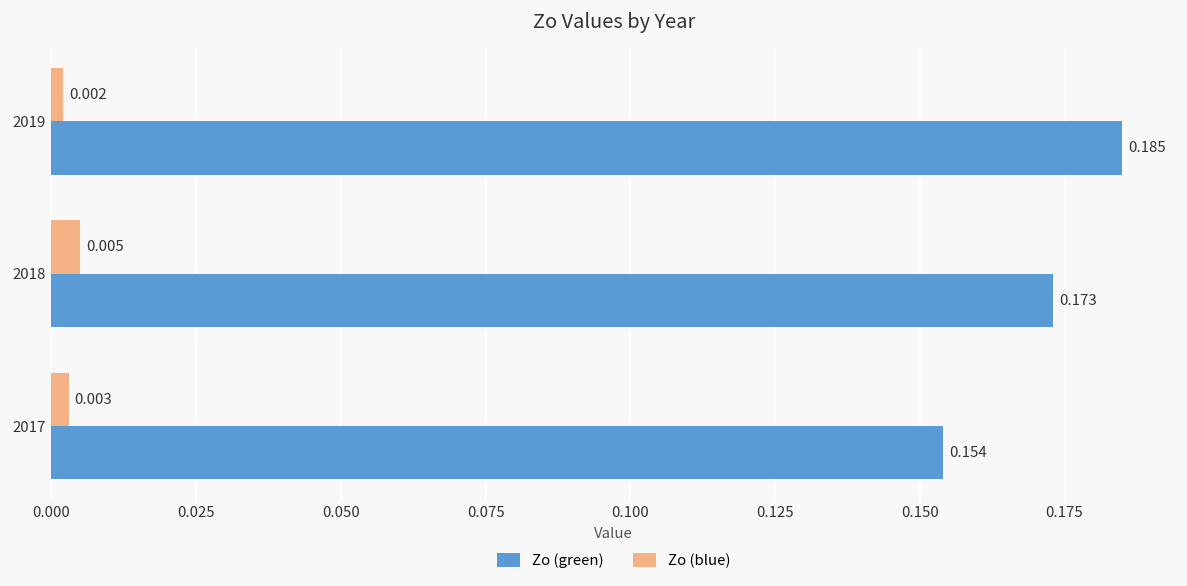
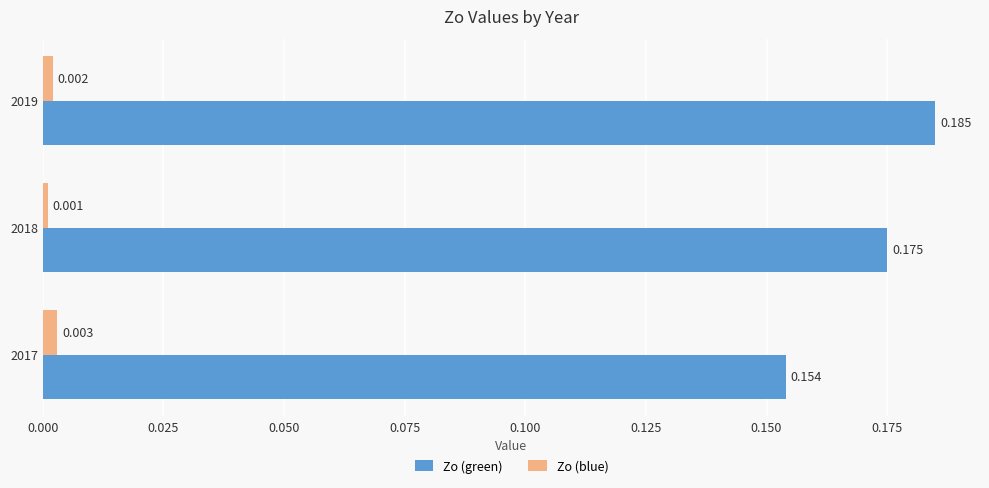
  {
    "Zo (green)": {
      "2019": 0.185,
-     "2018": 0.173,
+     "2018": 0.175,
      "2017": 0.154
    },
    "Zo (blue)": {
      "2019": 0.002,
-     "2018": 0.005,
+     "2018": 0.001,
      "2017": 0.003
    }
  }
